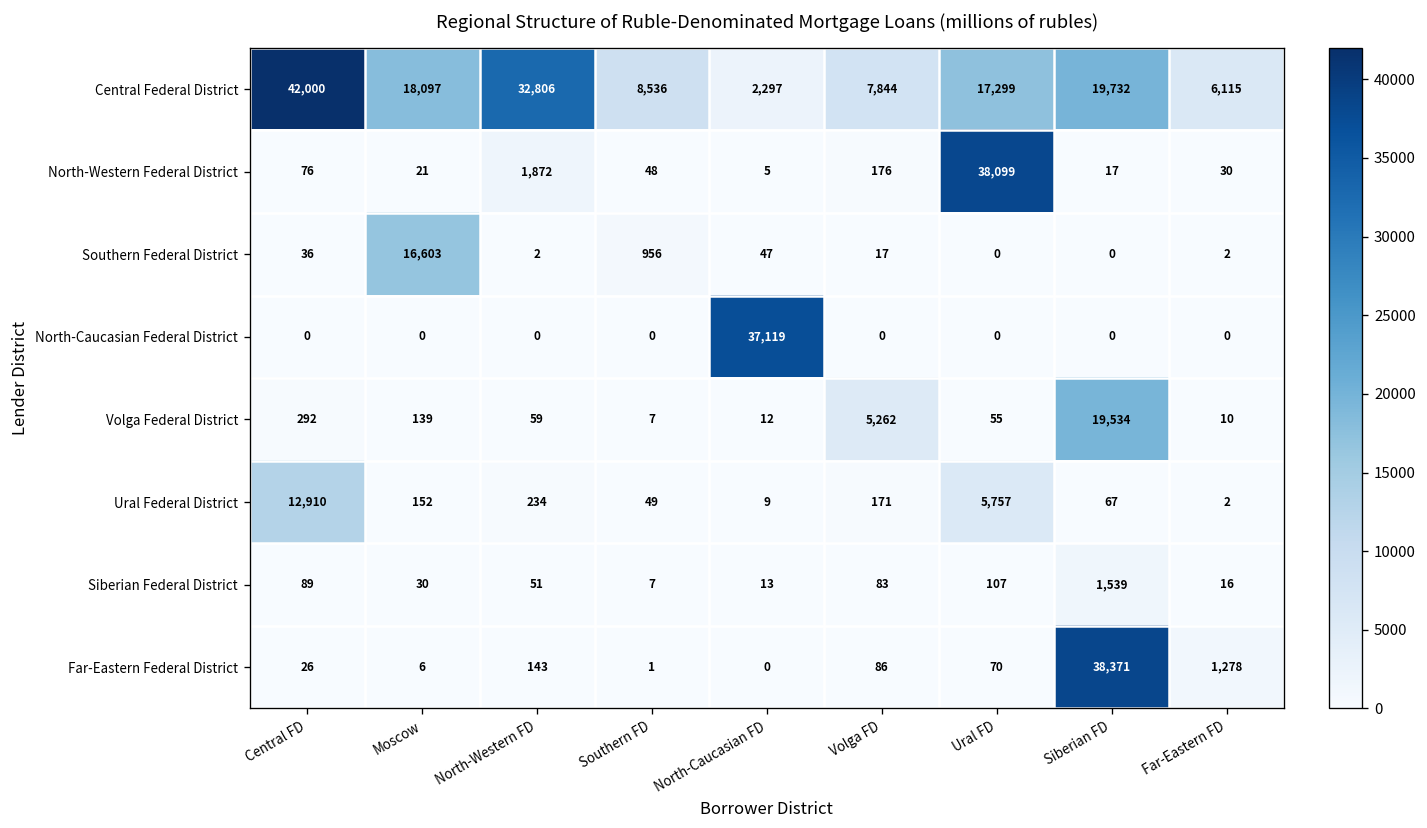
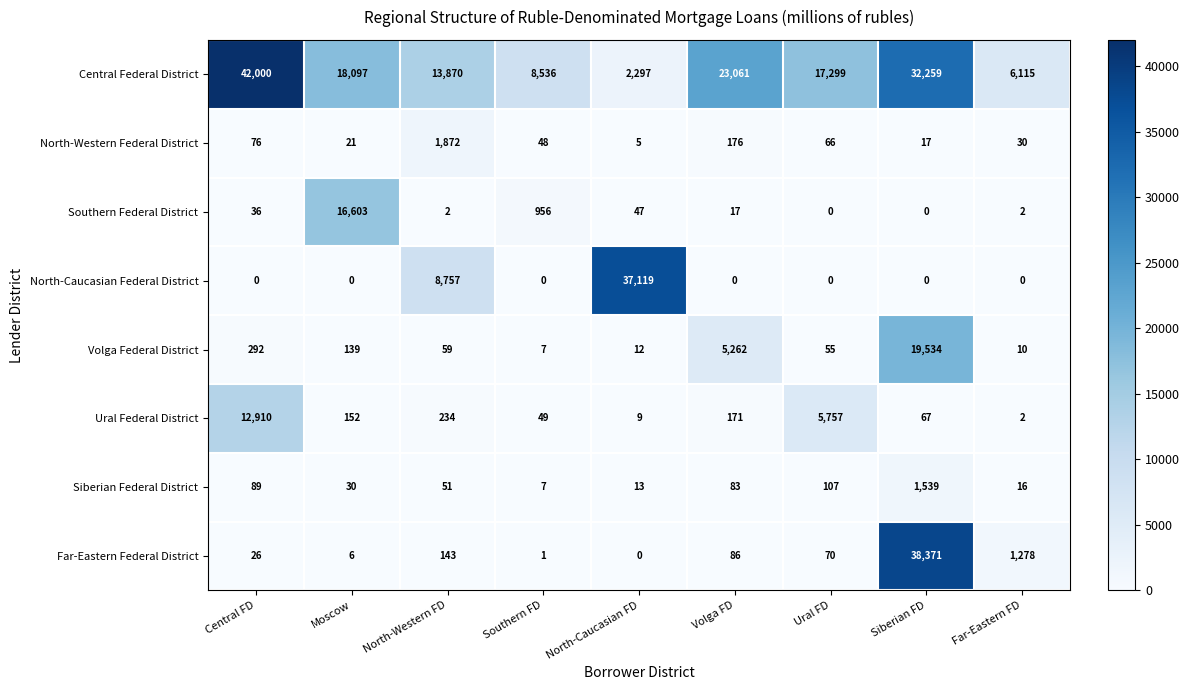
  {
    "Central Federal District": {
      "Central FD": "42,000",
      "Moscow": "18,097",
-     "North-Western FD": "32,806",
+     "North-Western FD": "13,870",
      "Southern FD": "8,536",
      "North-Caucasian FD": "2,297",
-     "Volga FD": "7,844",
+     "Volga FD": "23,061",
      "Ural FD": "17,299",
-     "Siberian FD": "19,732",
+     "Siberian FD": "32,259",
      "Far-Eastern FD": "6,115"
    },
    "North-Western Federal District": {
      "Central FD": "76",
      "Moscow": "21",
      "North-Western FD": "1,872",
      "Southern FD": "48",
      "North-Caucasian FD": "5",
      "Volga FD": "176",
-     "Ural FD": "38,099",
+     "Ural FD": "66",
      "Siberian FD": "17",
      "Far-Eastern FD": "30"
    },
    "Southern Federal District": {
      "Central FD": "36",
      "Moscow": "16,603",
      "North-Western FD": "2",
      "Southern FD": "956",
      "North-Caucasian FD": "47",
      "Volga FD": "17",
      "Ural FD": "0",
      "Siberian FD": "0",
      "Far-Eastern FD": "2"
    },
    "North-Caucasian Federal District": {
      "Central FD": "0",
      "Moscow": "0",
-     "North-Western FD": "0",
+     "North-Western FD": "8,757",
      "Southern FD": "0",
      "North-Caucasian FD": "37,119",
      "Volga FD": "0",
      "Ural FD": "0",
      "Siberian FD": "0",
      "Far-Eastern FD": "0"
    },
    "Volga Federal District": {
      "Central FD": "292",
      "Moscow": "139",
      "North-Western FD": "59",
      "Southern FD": "7",
      "North-Caucasian FD": "12",
      "Volga FD": "5,262",
      "Ural FD": "55",
      "Siberian FD": "19,534",
      "Far-Eastern FD": "10"
    },
    "Ural Federal District": {
      "Central FD": "12,910",
      "Moscow": "152",
      "North-Western FD": "234",
      "Southern FD": "49",
      "North-Caucasian FD": "9",
      "Volga FD": "171",
      "Ural FD": "5,757",
      "Siberian FD": "67",
      "Far-Eastern FD": "2"
    },
    "Siberian Federal District": {
      "Central FD": "89",
      "Moscow": "30",
      "North-Western FD": "51",
      "Southern FD": "7",
      "North-Caucasian FD": "13",
      "Volga FD": "83",
      "Ural FD": "107",
      "Siberian FD": "1,539",
      "Far-Eastern FD": "16"
    },
    "Far-Eastern Federal District": {
      "Central FD": "26",
      "Moscow": "6",
      "North-Western FD": "143",
      "Southern FD": "1",
      "North-Caucasian FD": "0",
      "Volga FD": "86",
      "Ural FD": "70",
      "Siberian FD": "38,371",
      "Far-Eastern FD": "1,278"
    }
  }
